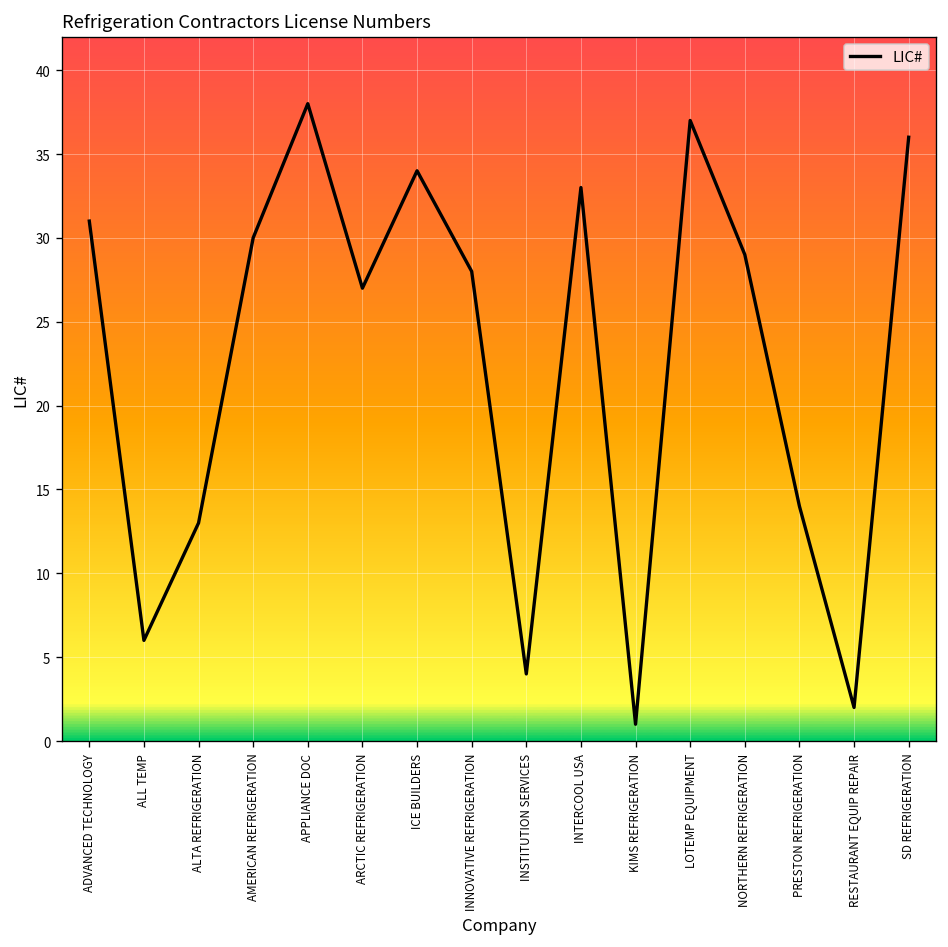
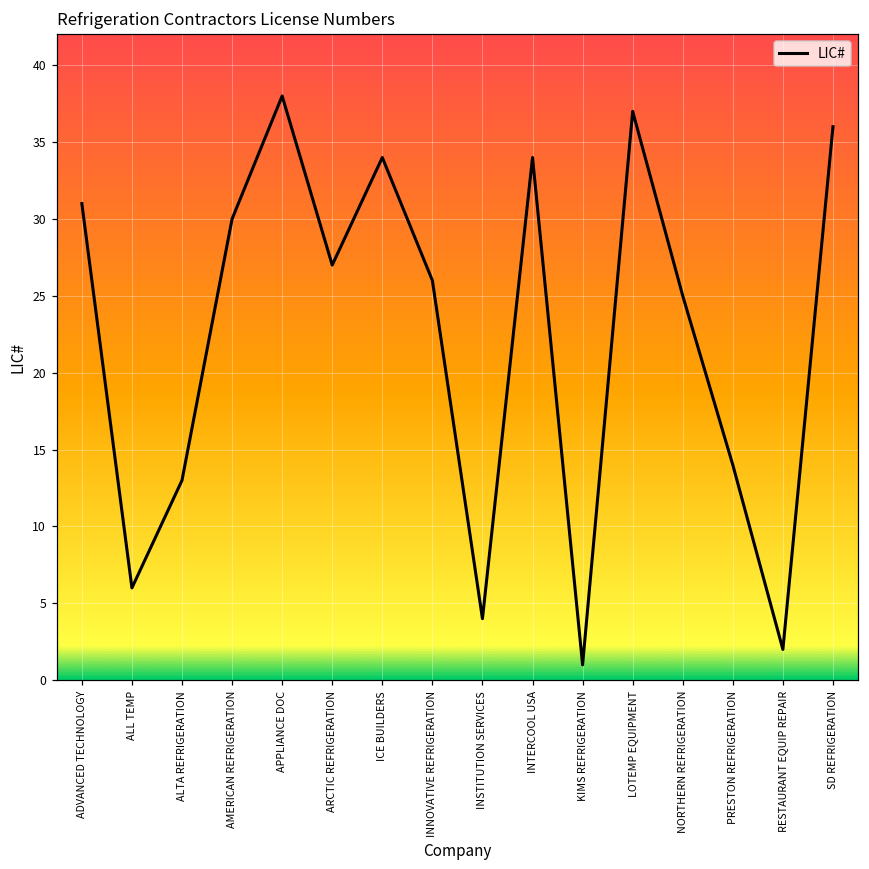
  {
    "ADVANCED TECHNOLOGY": 31,
    "ALL TEMP": 6,
    "ALTA REFRIGERATION": 13,
    "AMERICAN REFRIGERATION": 30,
    "APPLIANCE DOC": 38,
    "ARCTIC REFRIGERATION": 27,
    "ICE BUILDERS": 34,
-   "INNOVATIVE REFRIGERATION": 28,
+   "INNOVATIVE REFRIGERATION": 26,
    "INSTITUTION SERVICES": 4,
-   "INTERCOOL USA": 33,
+   "INTERCOOL USA": 34,
    "KIMS REFRIGERATION": 1,
    "LOTEMP EQUIPMENT": 37,
-   "NORTHERN REFRIGERATION": 29,
+   "NORTHERN REFRIGERATION": 25,
    "PRESTON REFRIGERATION": 14,
    "RESTAURANT EQUIP REPAIR": 2,
    "SD REFRIGERATION": 36
  }
